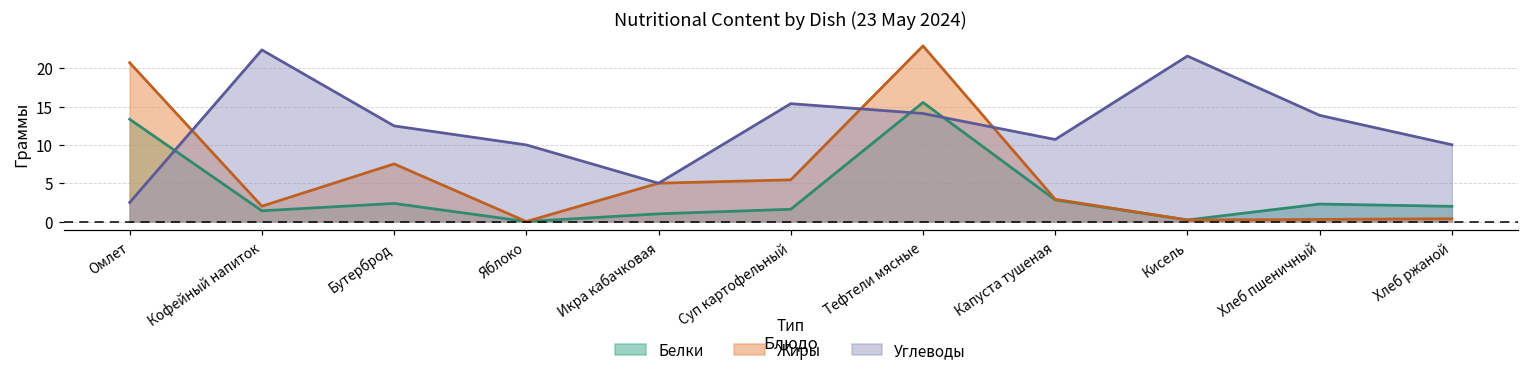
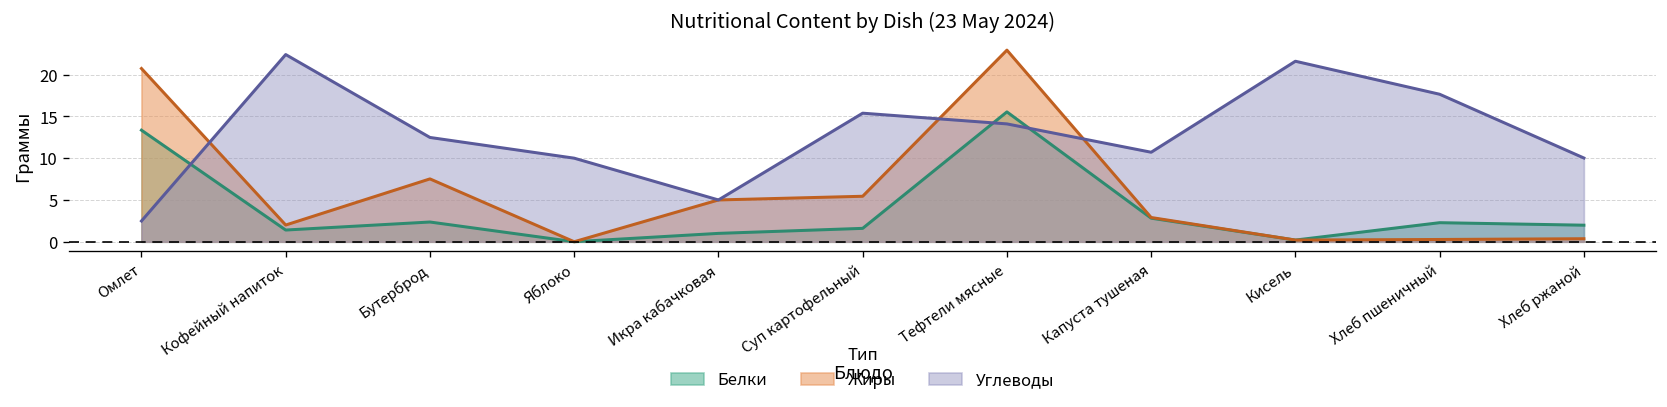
  {
    "Белки": {
      "Омлет": 13,
      "Кофейный напиток": 1,
      "Бутерброд": 2,
      "Икра кабачковая": 1,
      "Суп картофельный": 2,
      "Тефтели мясные": 16,
      "Хлеб пшеничный": 2,
      "Хлеб ржаной": 2
    },
    "Жиры": {
      "Омлет": 21,
      "Кофейный напиток": 2,
      "Бутерброд": 8,
      "Суп картофельный": 5,
      "Тефтели мясные": 23,
      "Хлеб пшеничный": 0,
      "Хлеб ржаной": 0
    },
    "Углеводы": {
      "Омлет": 2,
      "Кофейный напиток": 22,
      "Бутерброд": 12,
      "Яблоко": 10,
      "Суп картофельный": 15,
      "Тефтели мясные": 14,
      "Капуста тушеная": 11,
      "Кисель": 22,
-     "Хлеб пшеничный": 14,
+     "Хлеб пшеничный": 18,
      "Хлеб ржаной": 10
    }
  }
